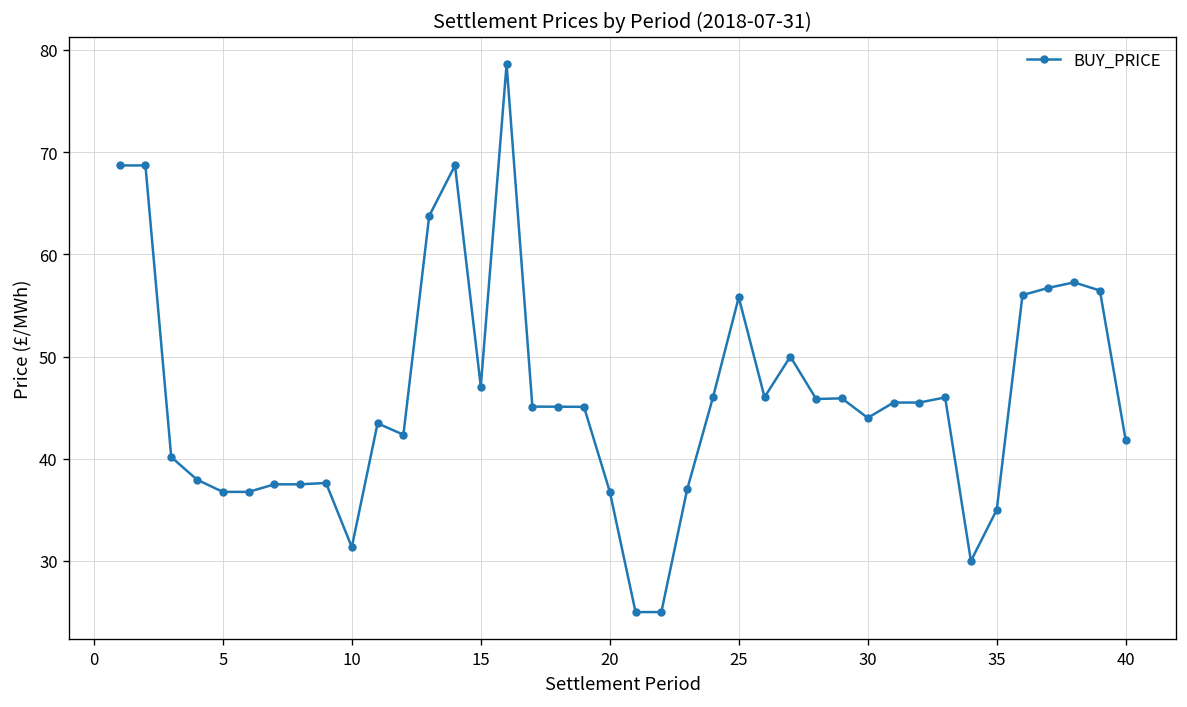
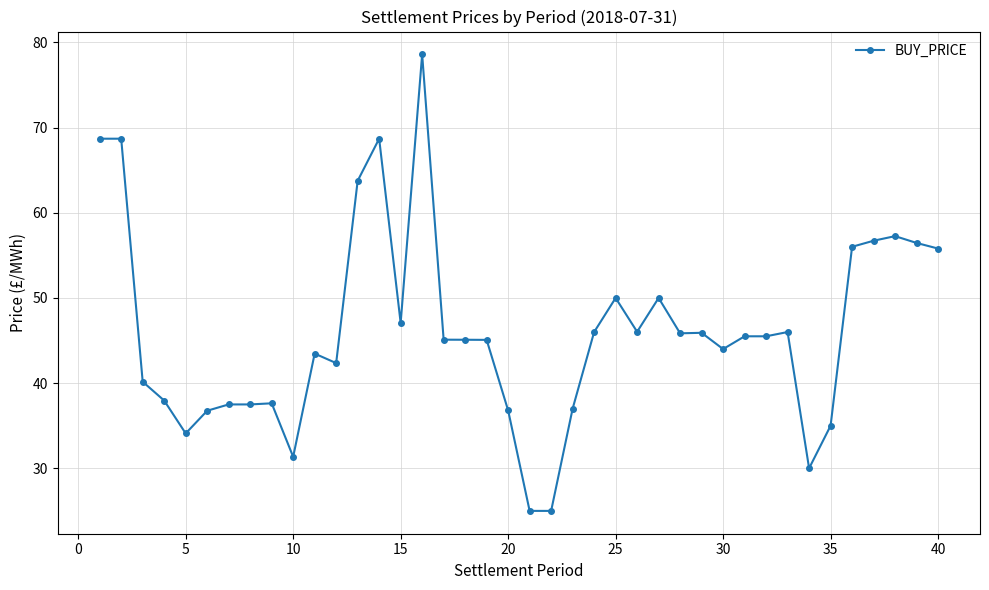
  {
-   "5": 37,
+   "5": 34,
    "10": 31,
    "15": 47,
    "20": 37,
-   "25": 56,
+   "25": 50,
    "30": 44,
    "35": 35,
-   "40": 42
+   "40": 56
  }
